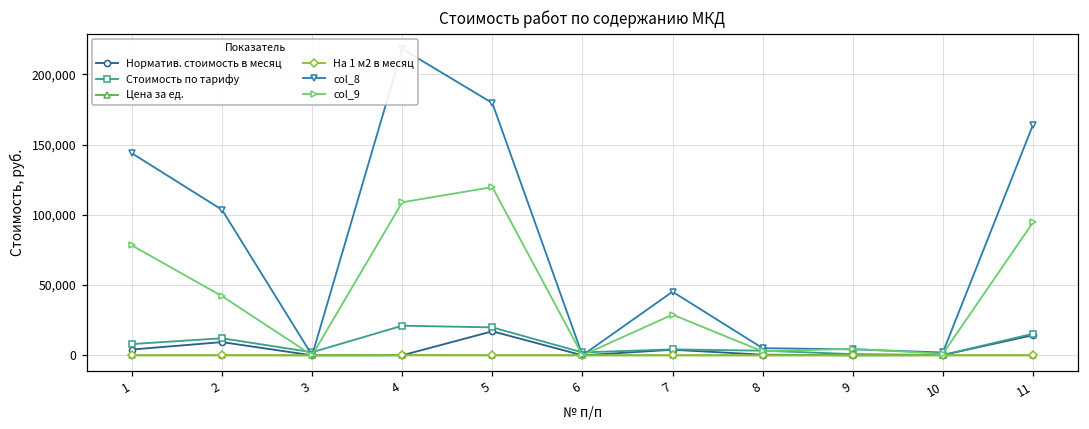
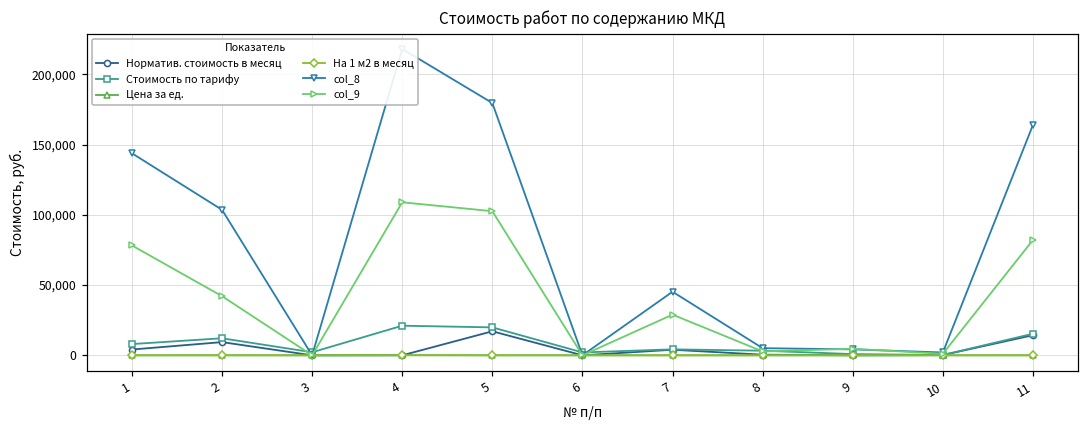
  {
    "На 1 м2 в месяц": {
      "1": "0",
      "2": "0",
      "5": "0",
      "7": "0",
      "11": "0"
    },
    "col_9": {
      "1": "78,000",
      "2": "42,000",
      "4": "109,000",
-     "5": "120,000",
+     "5": "103,000",
      "7": "29,000",
-     "11": "95,000"
+     "11": "82,000"
    }
  }
